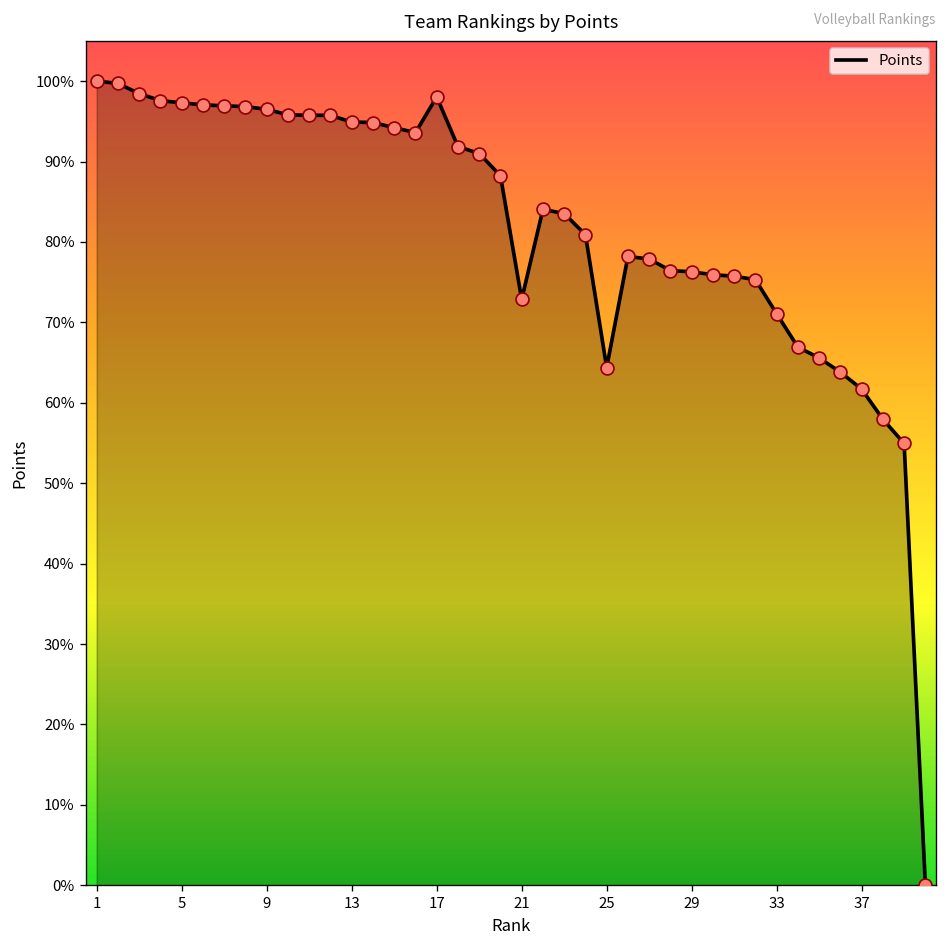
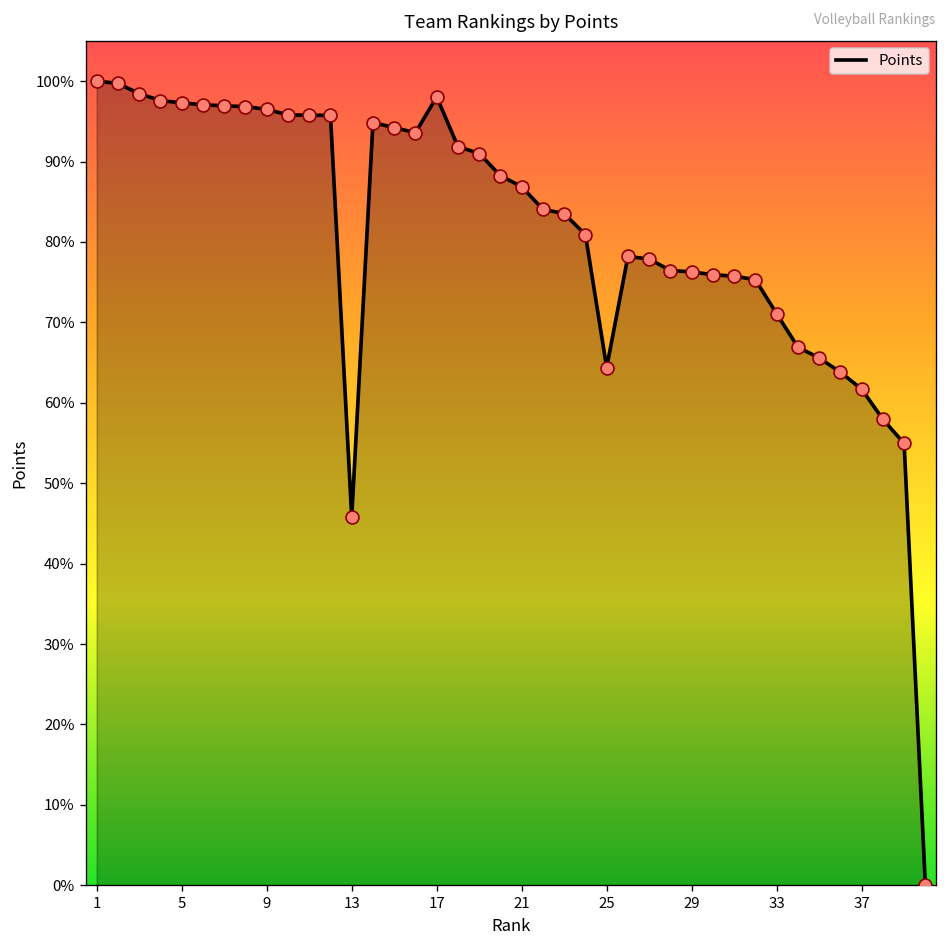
  {
    "1": "100%",
    "5": "97%",
    "9": "96%",
-   "13": "95%",
+   "13": "46%",
    "17": "98%",
-   "21": "73%",
+   "21": "87%",
    "25": "64%",
    "29": "76%",
    "33": "71%",
    "37": "62%"
  }
